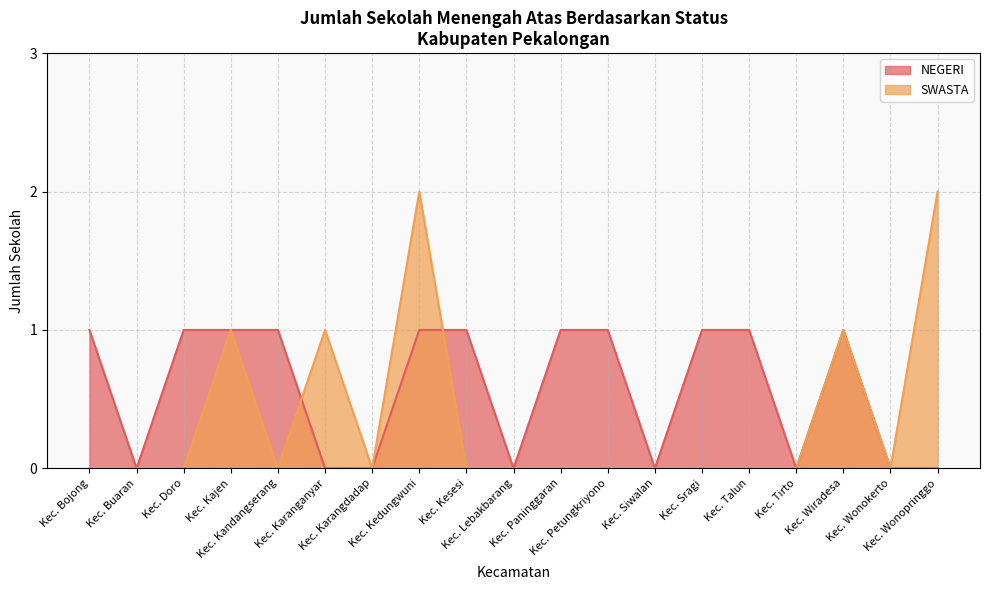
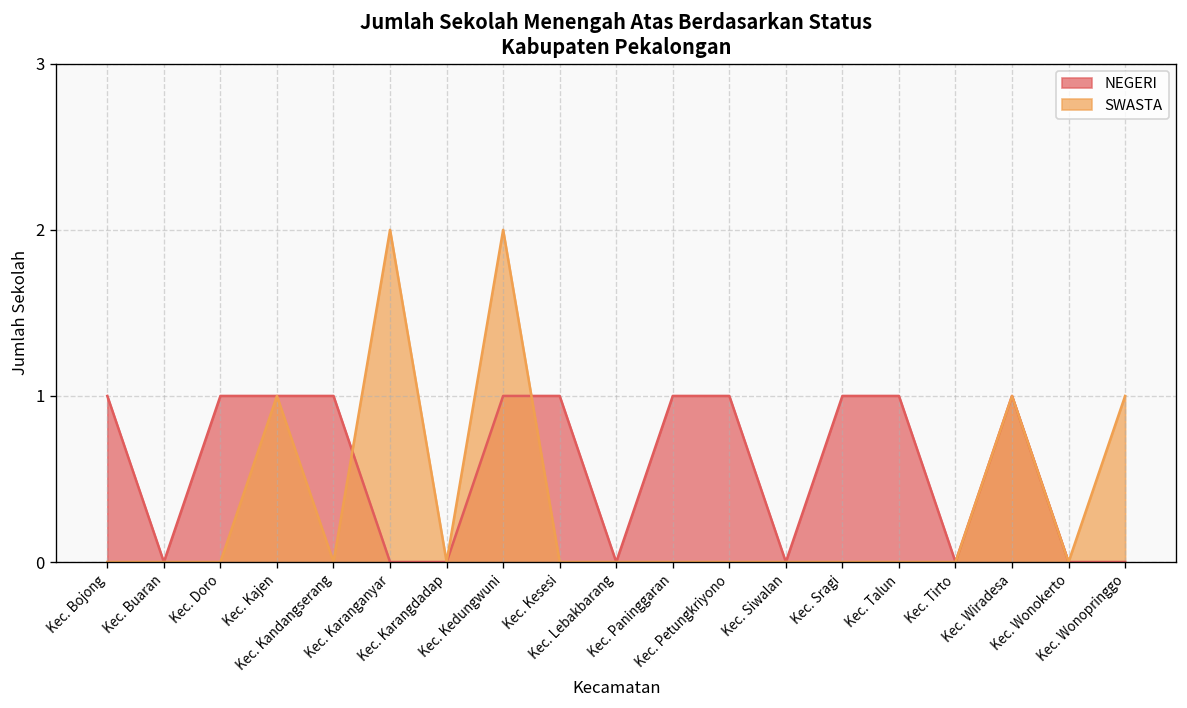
  {
    "NEGERI": {
      "Kec. Bojong": 1,
      "Kec. Doro": 1,
      "Kec. Kandangserang": 1,
      "Kec. Karanganyar": 0,
      "Kec. Kedungwuni": 1,
      "Kec. Kesesi": 1,
      "Kec. Paninggaran": 1,
      "Kec. Petungkriyono": 1,
      "Kec. Sragi": 1,
      "Kec. Talun": 1,
      "Kec. Wonopringgo": 0
    },
    "SWASTA": {
      "Kec. Bojong": 0,
      "Kec. Doro": 0,
      "Kec. Kandangserang": 0,
-     "Kec. Karanganyar": 1,
+     "Kec. Karanganyar": 2,
      "Kec. Kedungwuni": 2,
      "Kec. Kesesi": 0,
      "Kec. Paninggaran": 0,
      "Kec. Petungkriyono": 0,
      "Kec. Sragi": 0,
      "Kec. Talun": 0,
-     "Kec. Wonopringgo": 2
+     "Kec. Wonopringgo": 1
    }
  }
